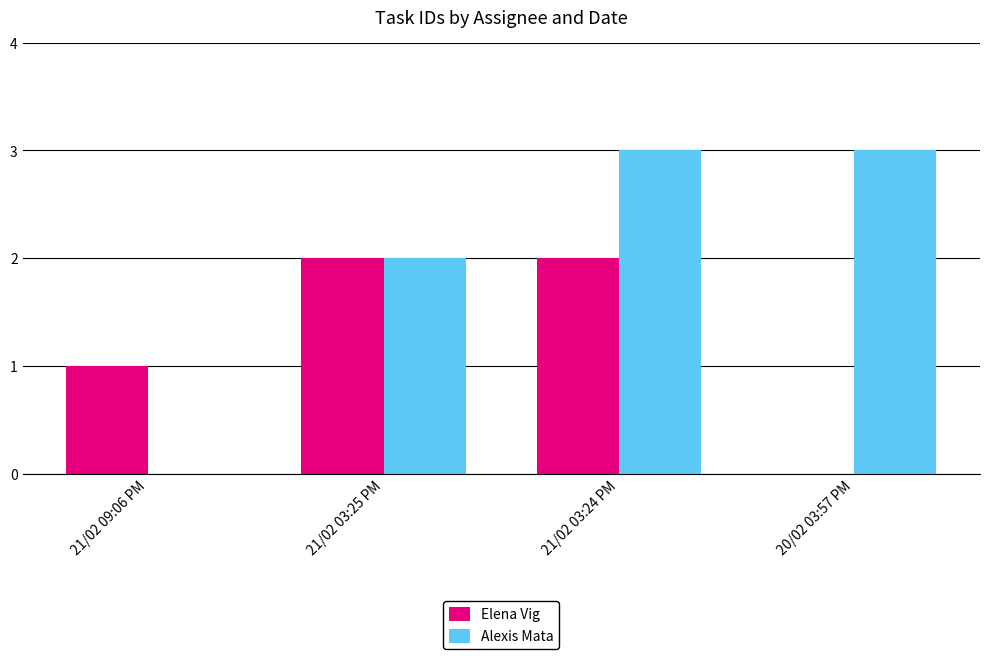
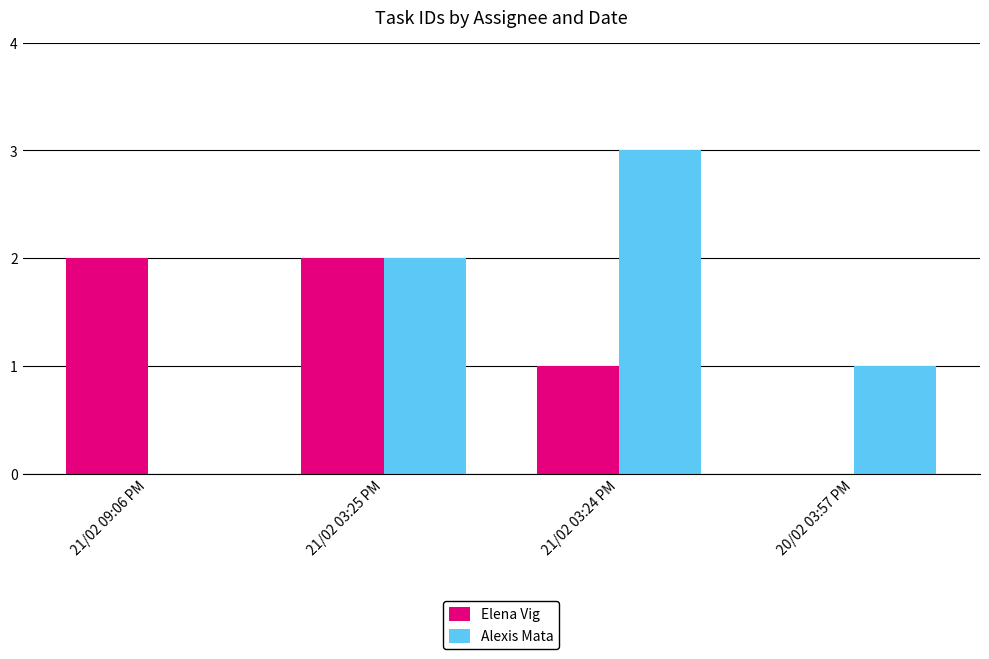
  {
    "Elena Vig": {
-     "21/02 09:06 PM": 1,
+     "21/02 09:06 PM": 2,
      "21/02 03:25 PM": 2,
-     "21/02 03:24 PM": 2,
+     "21/02 03:24 PM": 1,
      "20/02 03:57 PM": 0
    },
    "Alexis Mata": {
      "21/02 09:06 PM": 0,
      "21/02 03:25 PM": 2,
      "21/02 03:24 PM": 3,
-     "20/02 03:57 PM": 3
+     "20/02 03:57 PM": 1
    }
  }
